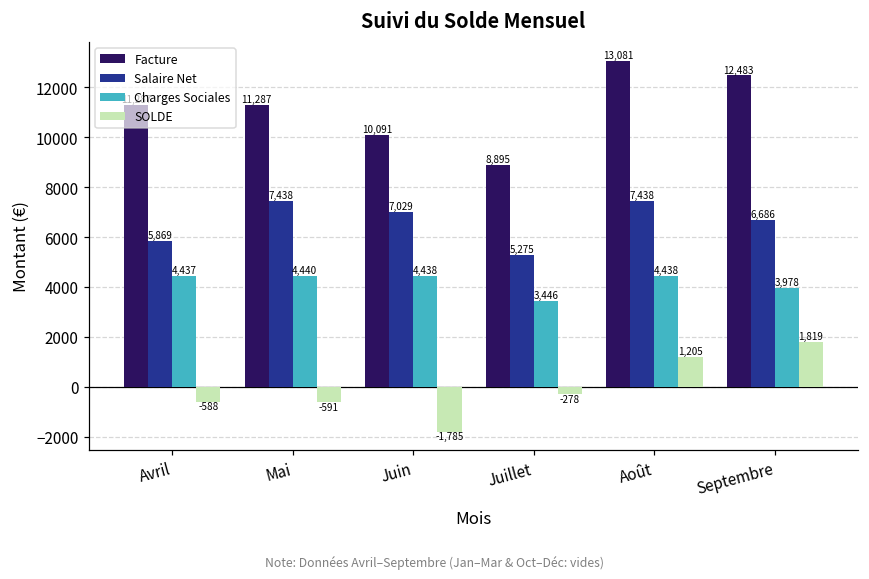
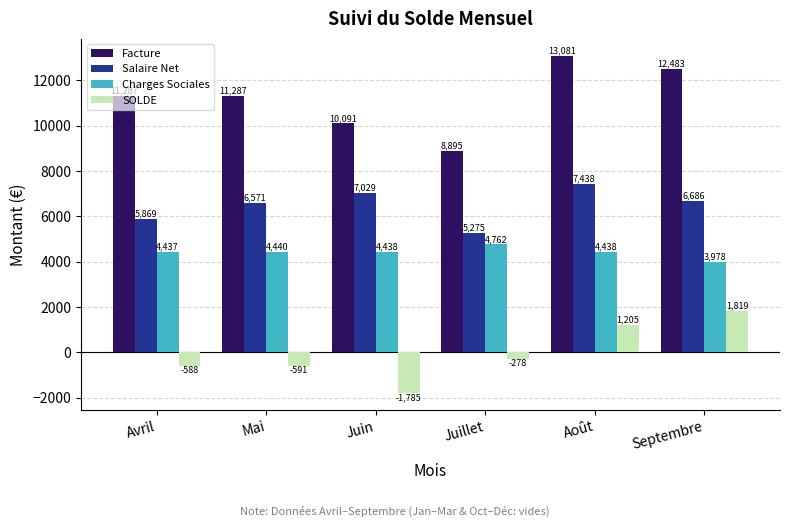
  {
    "Facture": {
      "Mai": "11,287",
      "Juin": "10,091",
      "Juillet": "8,895",
      "Août": "13,081",
      "Septembre": "12,483"
    },
    "Salaire Net": {
      "Avril": "5,869",
-     "Mai": "7,438",
+     "Mai": "6,571",
      "Juin": "7,029",
      "Juillet": "5,275",
      "Août": "7,438",
      "Septembre": "6,686"
    },
    "Charges Sociales": {
      "Avril": "4,437",
      "Mai": "4,440",
      "Juin": "4,438",
-     "Juillet": "3,446",
+     "Juillet": "4,762",
      "Août": "4,438",
      "Septembre": "3,978"
    },
    "SOLDE": {
      "Avril": "-588",
      "Mai": "-591",
      "Juin": "-1,785",
      "Juillet": "-278",
      "Août": "1,205",
      "Septembre": "1,819"
    }
  }
